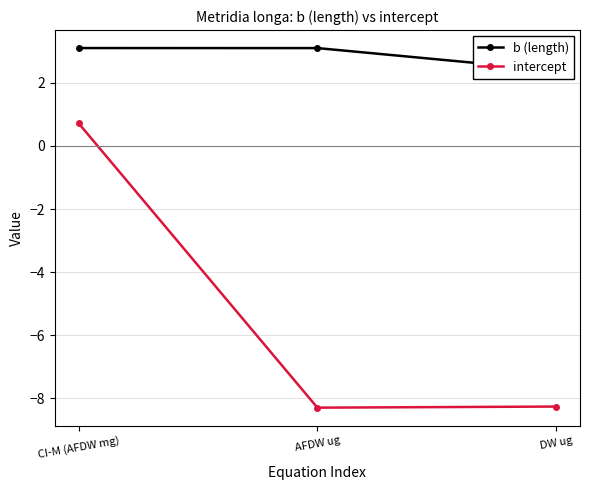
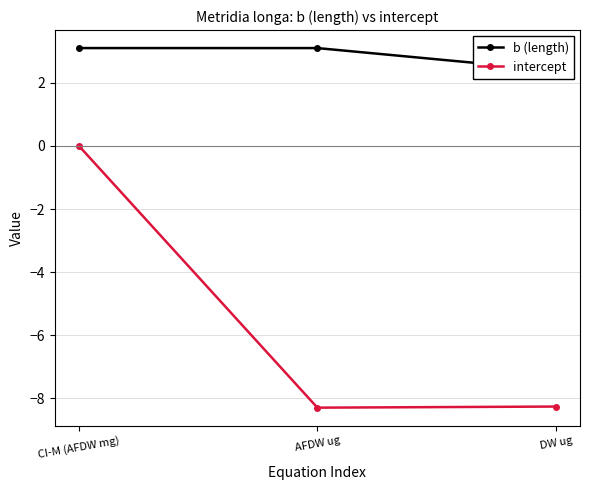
  {
    "b (length)": {
      "CI-M (AFDW mg)": 3.1,
      "AFDW ug": 3.1
    },
    "intercept": {
-     "CI-M (AFDW mg)": 0.7,
+     "CI-M (AFDW mg)": 0.0,
      "AFDW ug": -8.3,
      "DW ug": -8.3
    }
  }
